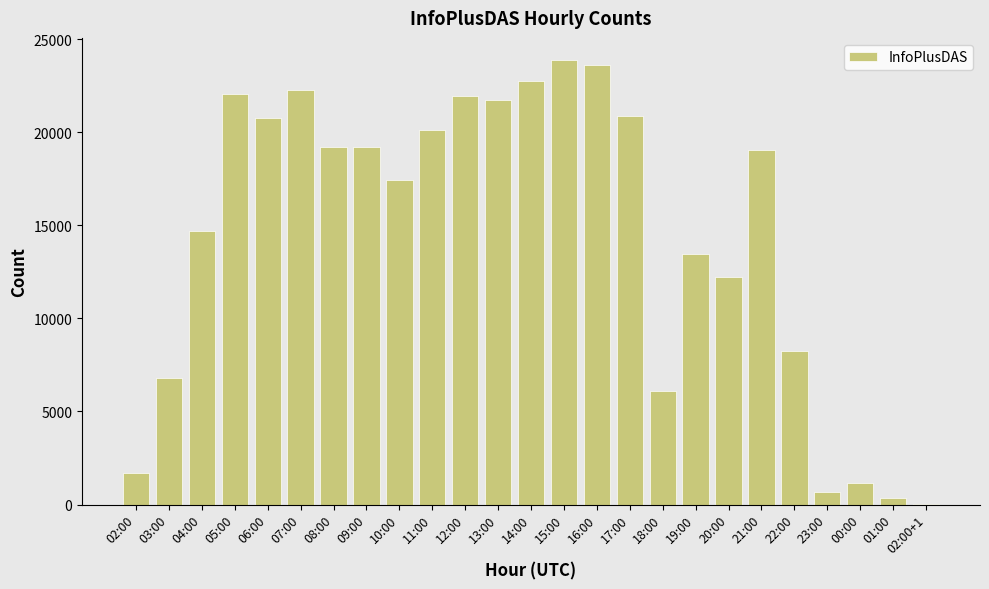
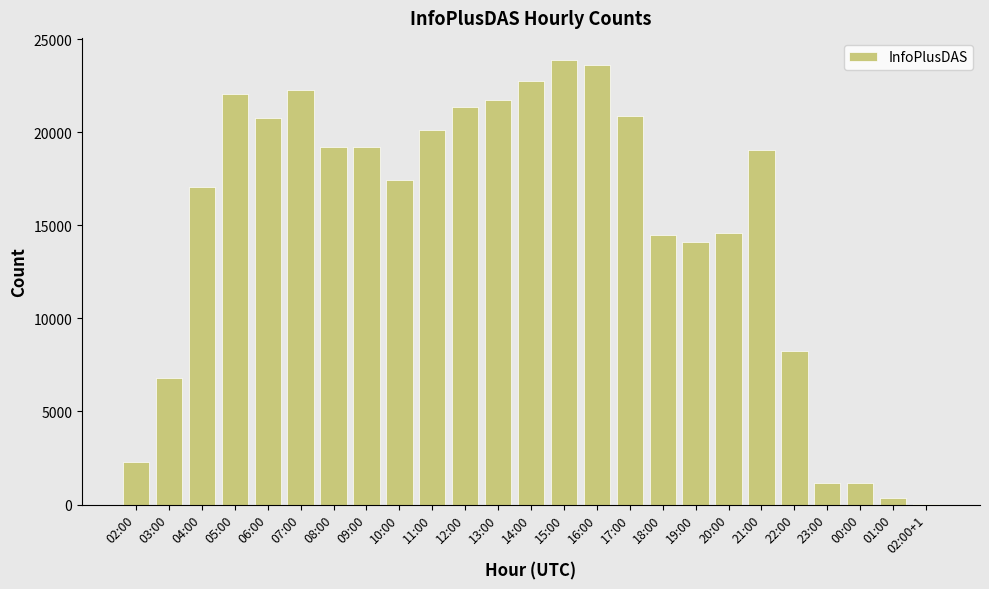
  {
-   "02:00": 1700,
+   "02:00": 2300,
    "03:00": 6800,
-   "04:00": 14700,
+   "04:00": 17000,
    "05:00": 22000,
    "06:00": 20800,
    "07:00": 22200,
    "08:00": 19200,
    "09:00": 19200,
    "10:00": 17400,
    "11:00": 20100,
-   "12:00": 22000,
+   "12:00": 21300,
    "13:00": 21700,
    "14:00": 22700,
    "15:00": 23900,
    "16:00": 23600,
    "17:00": 20900,
-   "18:00": 6100,
-   "19:00": 13500,
-   "20:00": 12200,
+   "18:00": 14500,
+   "19:00": 14100,
+   "20:00": 14600,
    "21:00": 19000,
    "22:00": 8200,
-   "23:00": 700,
+   "23:00": 1100,
    "00:00": 1200,
    "01:00": 400
  }
